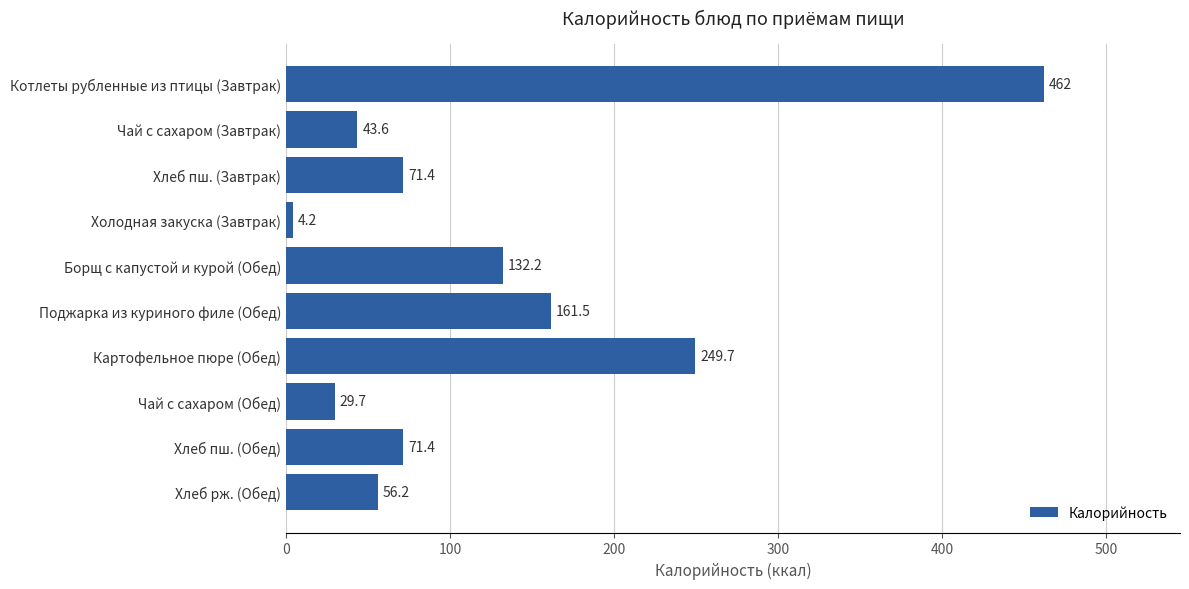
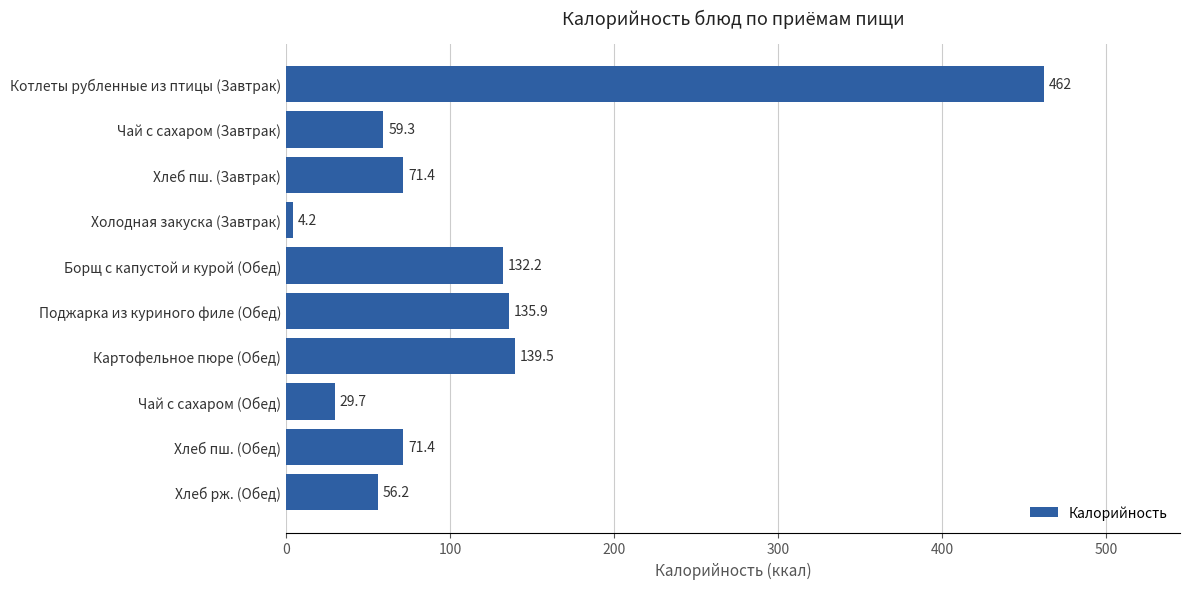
  {
    "Котлеты рубленные из птицы (Завтрак)": 462,
-   "Чай с сахаром (Завтрак)": 43.6,
+   "Чай с сахаром (Завтрак)": 59.3,
    "Хлеб пш. (Завтрак)": 71.4,
    "Холодная закуска (Завтрак)": 4.2,
    "Борщ с капустой и курой (Обед)": 132.2,
-   "Поджарка из куриного филе (Обед)": 161.5,
-   "Картофельное пюре (Обед)": 249.7,
+   "Поджарка из куриного филе (Обед)": 135.9,
+   "Картофельное пюре (Обед)": 139.5,
    "Чай с сахаром (Обед)": 29.7,
    "Хлеб пш. (Обед)": 71.4,
    "Хлеб рж. (Обед)": 56.2
  }
